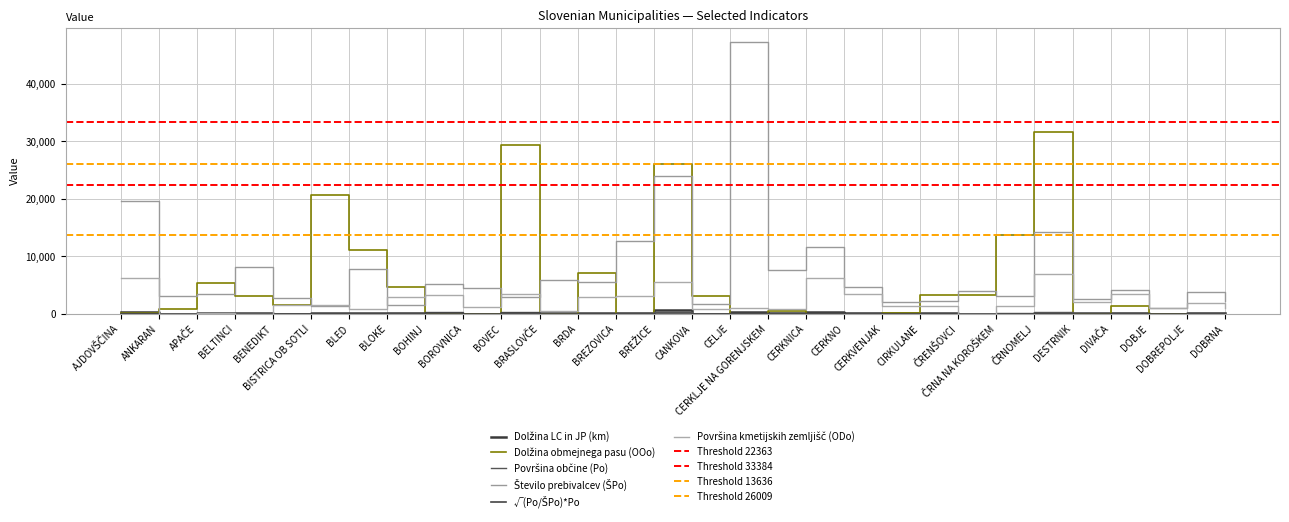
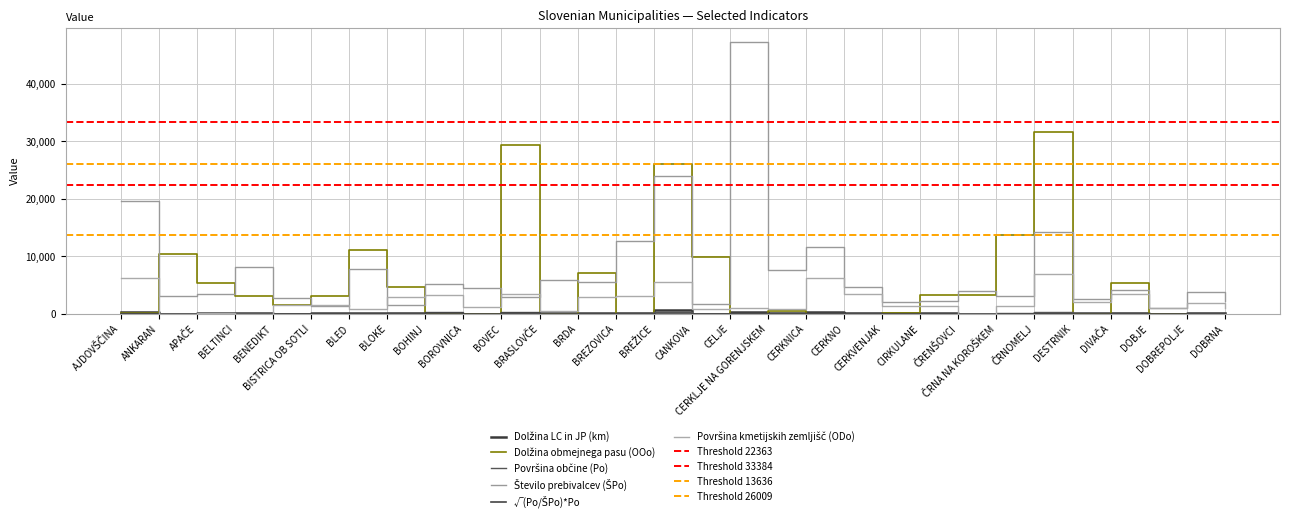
  {
    "Dolžina obmejnega pasu (OOo)": {
-     "ANKARAN": "1,000",
+     "ANKARAN": "10,000",
      "APAČE": "5,000",
      "BELTINCI": "3,000",
-     "BISTRICA OB SOTLI": "21,000",
+     "BISTRICA OB SOTLI": "3,000",
      "BLED": "11,000",
      "BLOKE": "5,000",
      "BOVEC": "29,000",
      "BRDA": "7,000",
      "BREŽICE": "26,000",
-     "CANKOVA": "3,000",
+     "CANKOVA": "10,000",
      "CIRKULANE": "3,000",
      "ČRENŠOVCI": "3,000",
      "ČRNA NA KOROŠKEM": "14,000",
      "ČRNOMELJ": "32,000",
-     "DIVAČA": "1,000"
+     "DIVAČA": "5,000"
    }
  }
